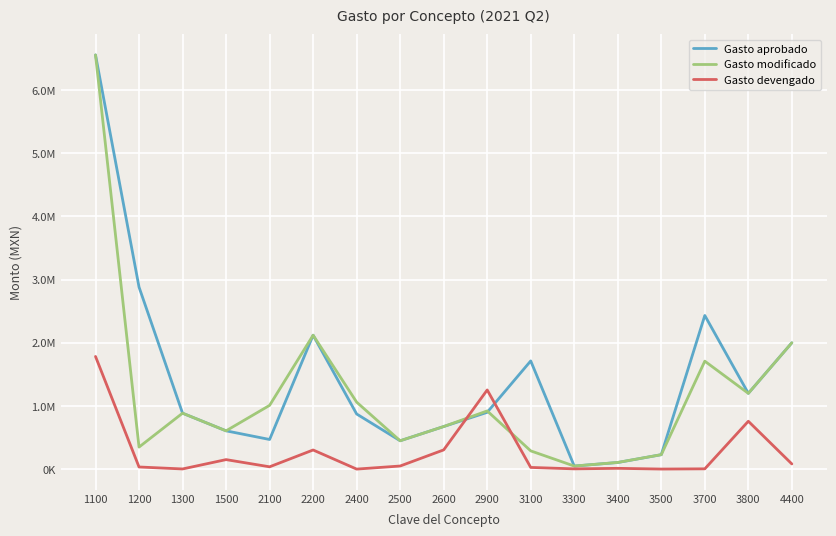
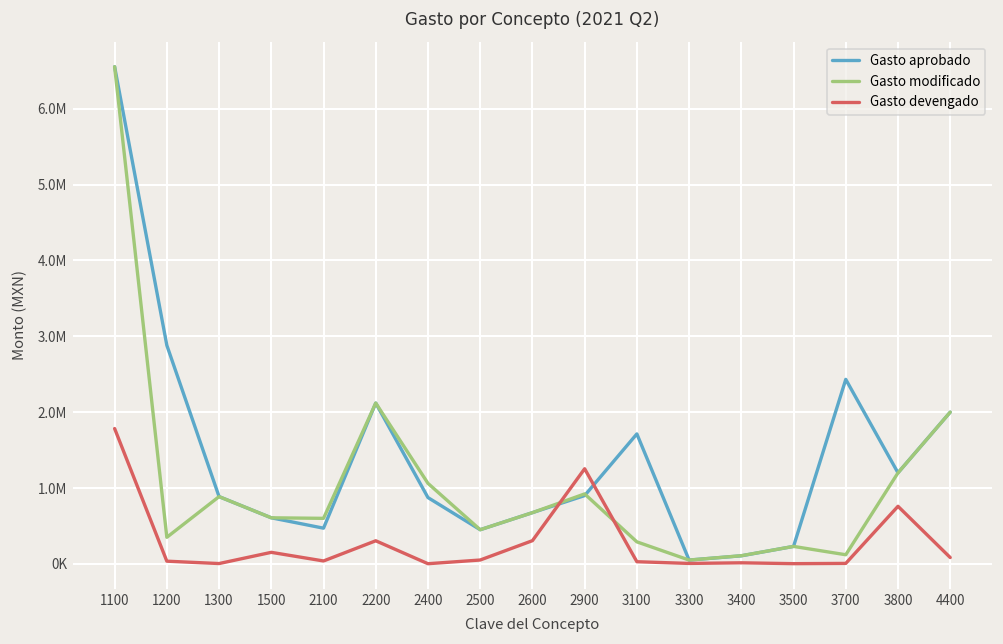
  {
    "Gasto aprobado": {
      "1200": 2900000,
      "2100": 500000,
      "2400": 900000,
      "3100": 1700000,
      "3700": 2400000
    },
    "Gasto modificado": {
      "1200": 400000,
-     "2100": 1000000,
+     "2100": 600000,
      "2400": 1100000,
      "3100": 300000,
-     "3700": 1700000
+     "3700": 100000
    },
    "Gasto devengado": {
      "1100": 1800000,
      "1200": 0,
      "1300": 0,
      "1500": 200000,
      "2100": 0,
      "2200": 300000,
      "2400": 0,
      "2500": 100000,
      "2600": 300000,
      "2900": 1300000,
      "3100": 0,
      "3300": 0,
      "3400": 0,
      "3500": 0,
      "3700": 0,
      "3800": 800000,
      "4400": 100000
    }
  }
